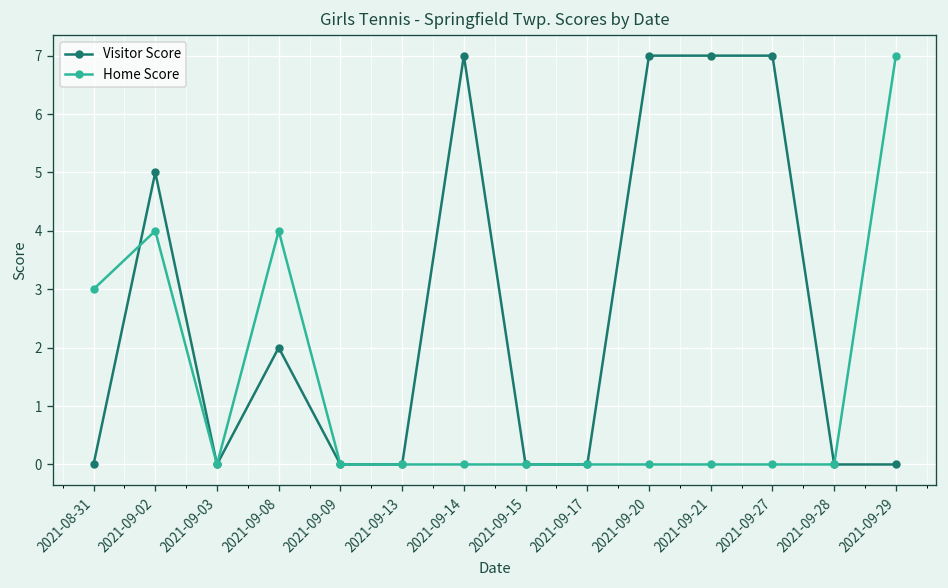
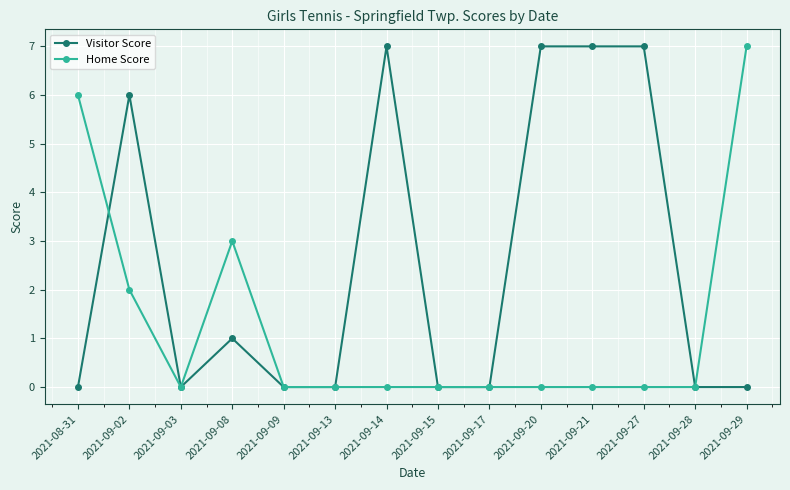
  {
    "Visitor Score": {
      "2021-08-31": 0,
-     "2021-09-02": 5,
-     "2021-09-08": 2,
+     "2021-09-02": 6,
+     "2021-09-08": 1,
      "2021-09-14": 7,
      "2021-09-20": 7,
      "2021-09-21": 7,
      "2021-09-27": 7,
      "2021-09-29": 0
    },
    "Home Score": {
-     "2021-08-31": 3,
-     "2021-09-02": 4,
-     "2021-09-08": 4,
+     "2021-08-31": 6,
+     "2021-09-02": 2,
+     "2021-09-08": 3,
      "2021-09-14": 0,
      "2021-09-20": 0,
      "2021-09-21": 0,
      "2021-09-27": 0,
      "2021-09-29": 7
    }
  }
